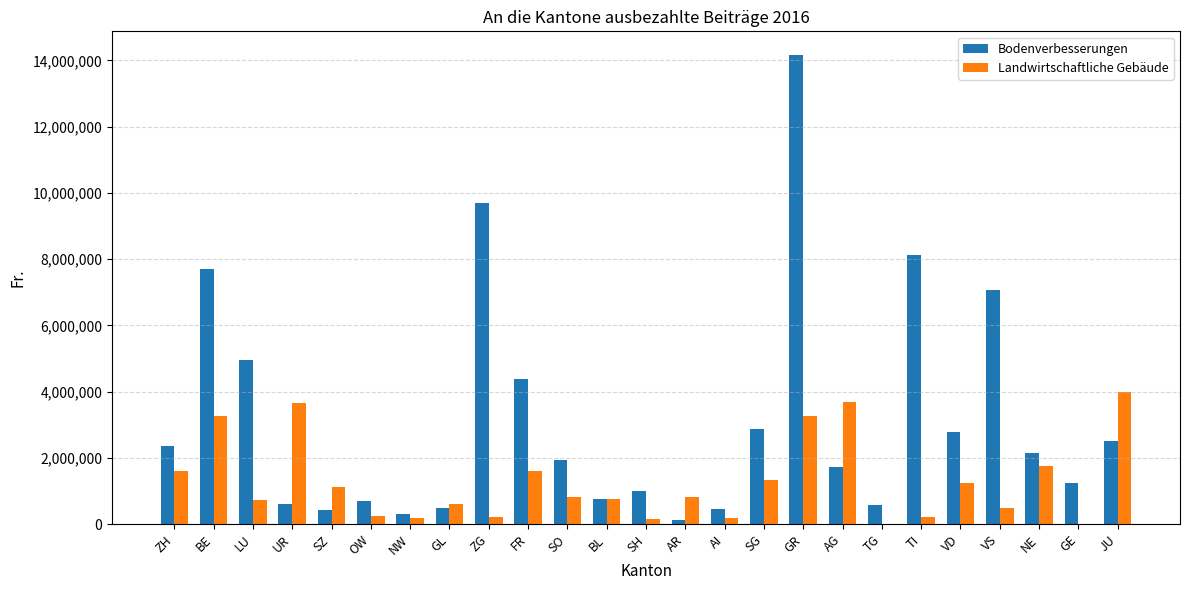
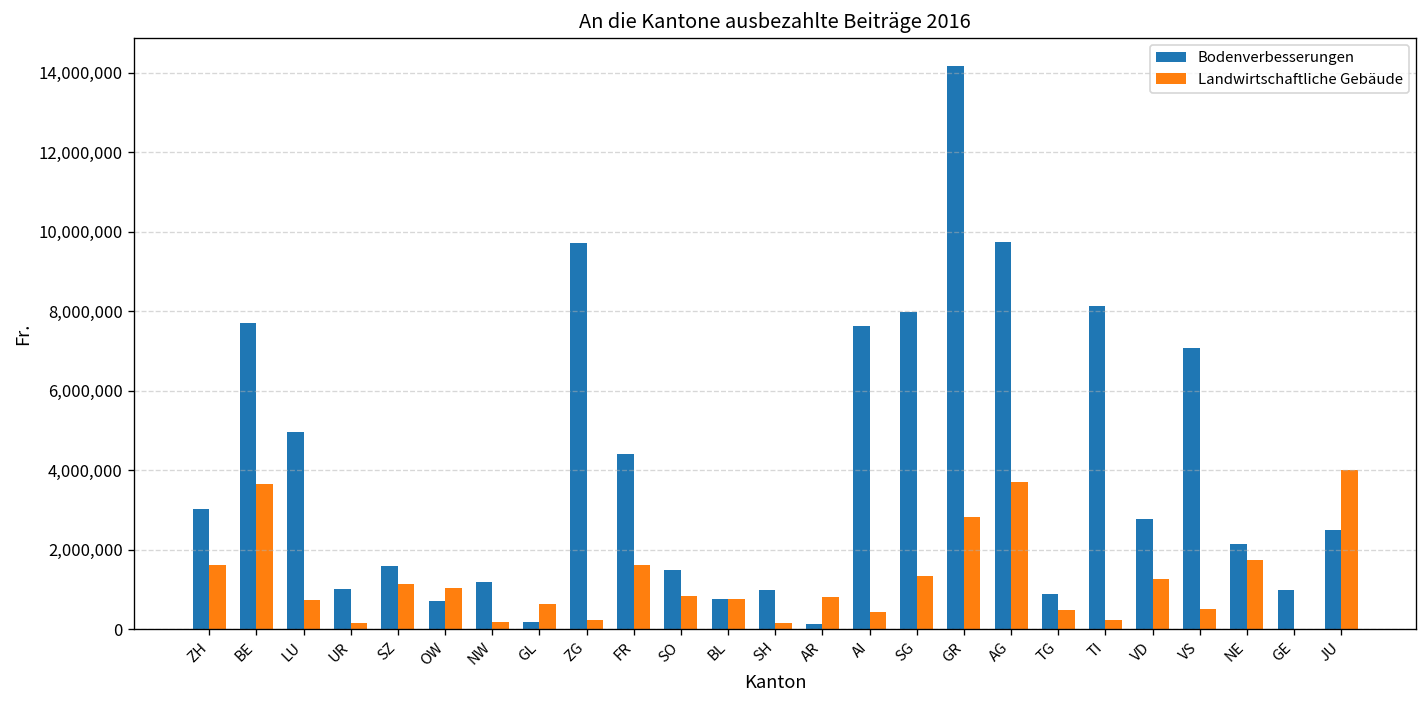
  {
    "Bodenverbesserungen": {
-     "ZH": "2,400,000",
+     "ZH": "3,000,000",
      "BE": "7,700,000",
      "LU": "5,000,000",
-     "UR": "600,000",
-     "SZ": "400,000",
+     "UR": "1,000,000",
+     "SZ": "1,600,000",
      "OW": "700,000",
-     "NW": "300,000",
-     "GL": "500,000",
+     "NW": "1,200,000",
+     "GL": "200,000",
      "ZG": "9,700,000",
      "FR": "4,400,000",
-     "SO": "1,900,000",
+     "SO": "1,500,000",
      "BL": "700,000",
      "SH": "1,000,000",
      "AR": "100,000",
-     "AI": "500,000",
-     "SG": "2,900,000",
+     "AI": "7,600,000",
+     "SG": "8,000,000",
      "GR": "14,200,000",
-     "AG": "1,700,000",
-     "TG": "600,000",
+     "AG": "9,700,000",
+     "TG": "900,000",
      "TI": "8,100,000",
      "VD": "2,800,000",
      "VS": "7,100,000",
      "NE": "2,200,000",
-     "GE": "1,200,000",
+     "GE": "1,000,000",
      "JU": "2,500,000"
    },
    "Landwirtschaftliche Gebäude": {
      "ZH": "1,600,000",
-     "BE": "3,300,000",
+     "BE": "3,600,000",
      "LU": "700,000",
-     "UR": "3,700,000",
+     "UR": "200,000",
      "SZ": "1,100,000",
-     "OW": "200,000",
+     "OW": "1,000,000",
      "NW": "200,000",
      "GL": "600,000",
      "ZG": "200,000",
      "FR": "1,600,000",
      "SO": "800,000",
      "BL": "800,000",
      "SH": "100,000",
      "AR": "800,000",
-     "AI": "200,000",
+     "AI": "400,000",
      "SG": "1,300,000",
-     "GR": "3,300,000",
+     "GR": "2,800,000",
      "AG": "3,700,000",
-     "TG": "0",
+     "TG": "500,000",
      "TI": "200,000",
      "VD": "1,200,000",
      "VS": "500,000",
      "NE": "1,700,000",
      "GE": "0",
      "JU": "4,000,000"
    }
  }
